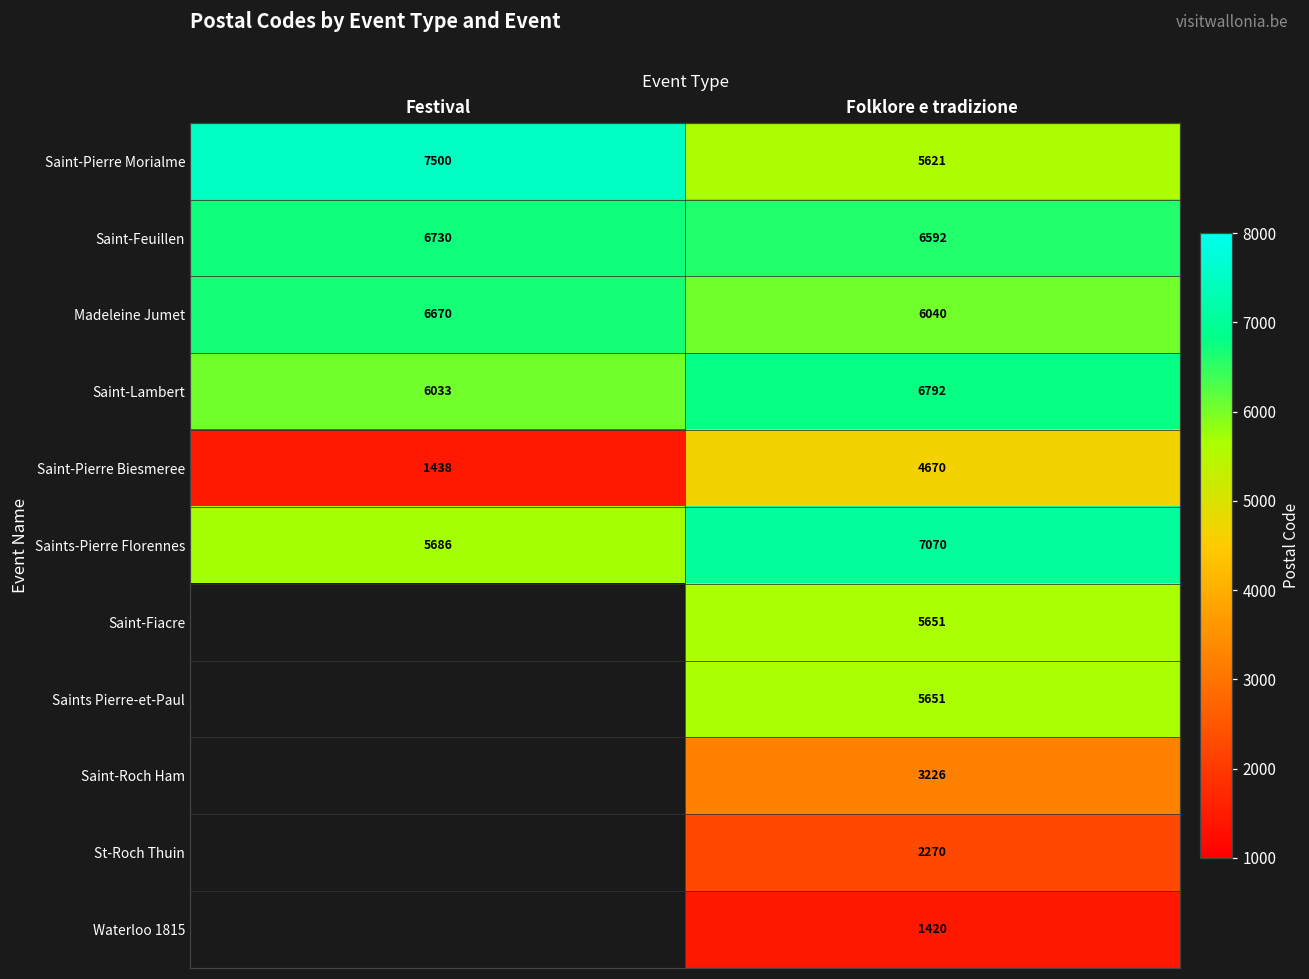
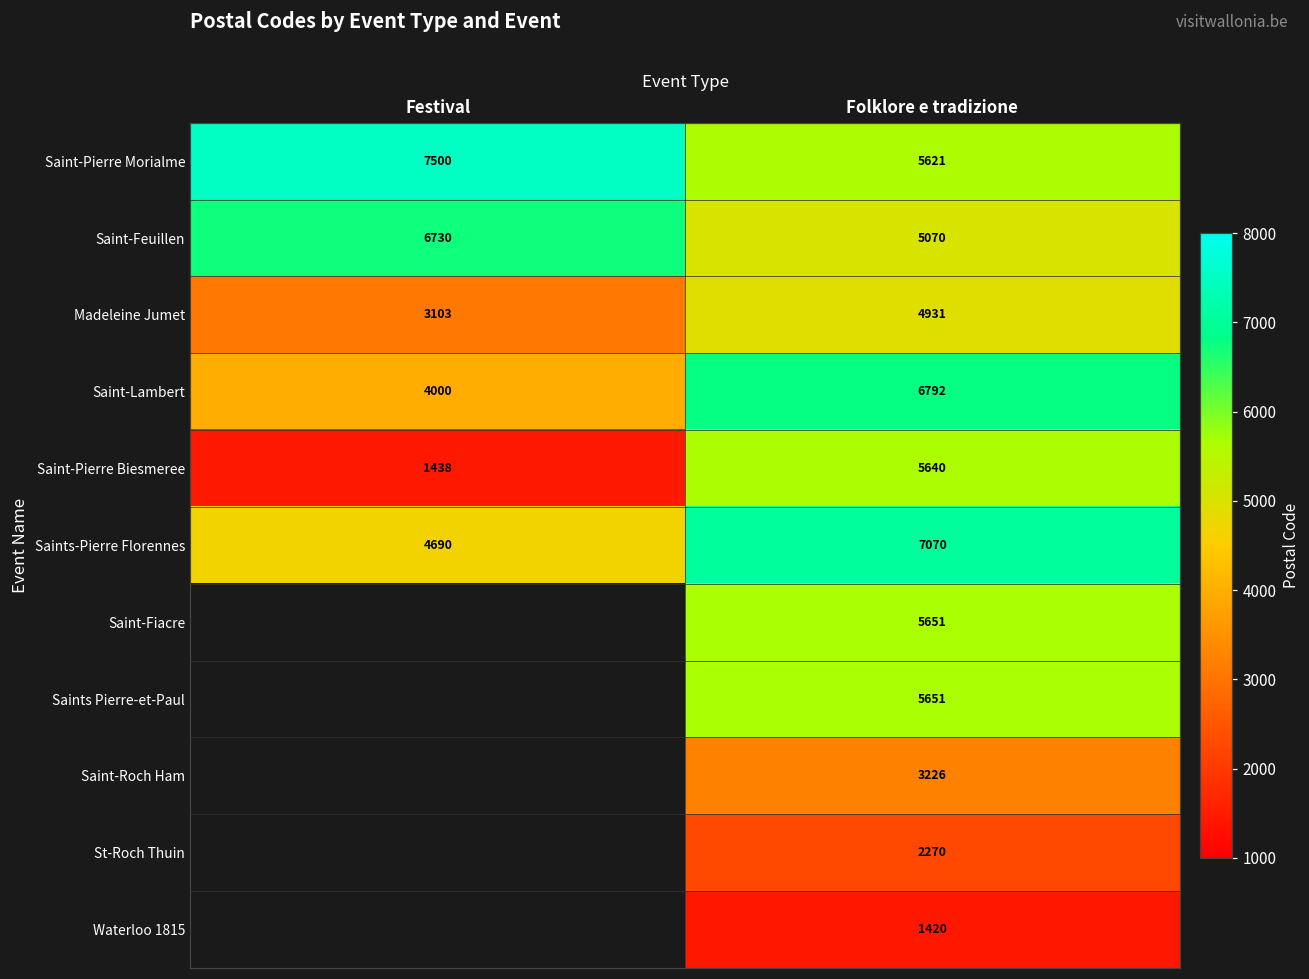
  {
    "Saint-Pierre Morialme": {
      "Festival": 7500,
      "Folklore e tradizione": 5621
    },
    "Saint-Feuillen": {
      "Festival": 6730,
-     "Folklore e tradizione": 6592
+     "Folklore e tradizione": 5070
    },
    "Madeleine Jumet": {
-     "Festival": 6670,
-     "Folklore e tradizione": 6040
+     "Festival": 3103,
+     "Folklore e tradizione": 4931
    },
    "Saint-Lambert": {
-     "Festival": 6033,
+     "Festival": 4000,
      "Folklore e tradizione": 6792
    },
    "Saint-Pierre Biesmeree": {
      "Festival": 1438,
-     "Folklore e tradizione": 4670
+     "Folklore e tradizione": 5640
    },
    "Saints-Pierre Florennes": {
-     "Festival": 5686,
+     "Festival": 4690,
      "Folklore e tradizione": 7070
    },
    "Saint-Fiacre": {
      "Folklore e tradizione": 5651
    },
    "Saints Pierre-et-Paul": {
      "Folklore e tradizione": 5651
    },
    "Saint-Roch Ham": {
      "Folklore e tradizione": 3226
    },
    "St-Roch Thuin": {
      "Folklore e tradizione": 2270
    },
    "Waterloo 1815": {
      "Folklore e tradizione": 1420
    }
  }
